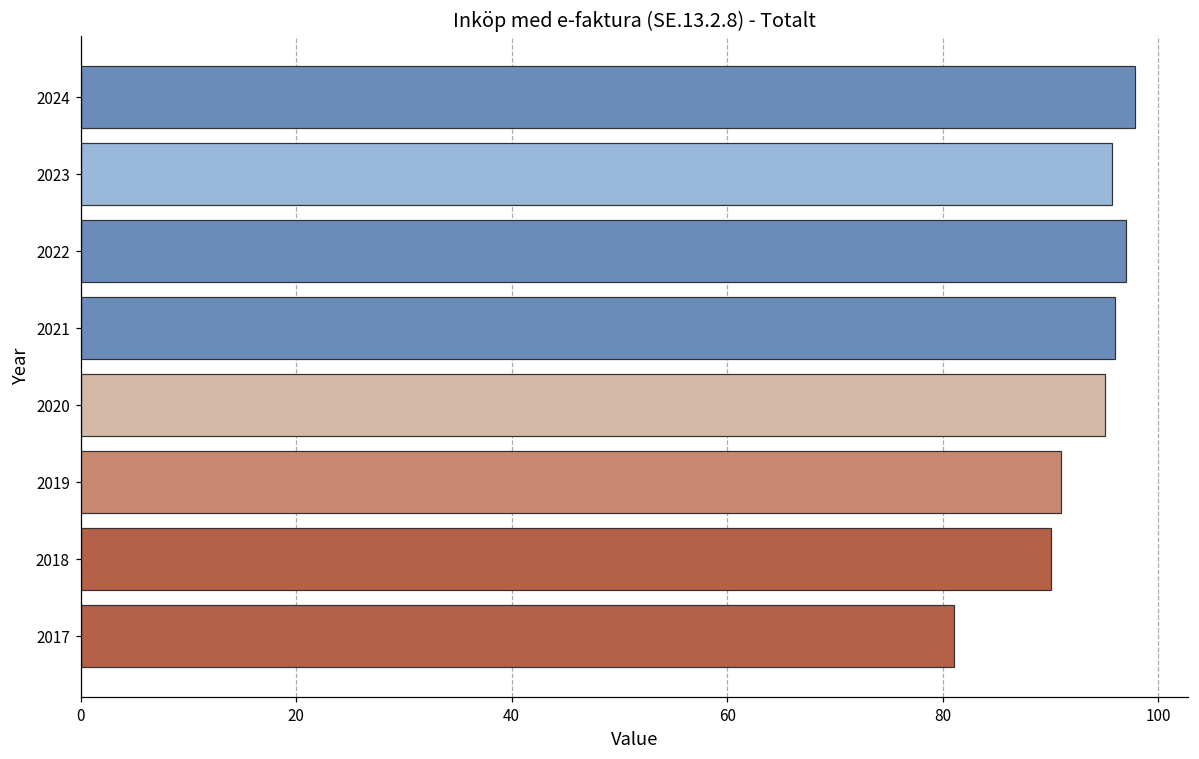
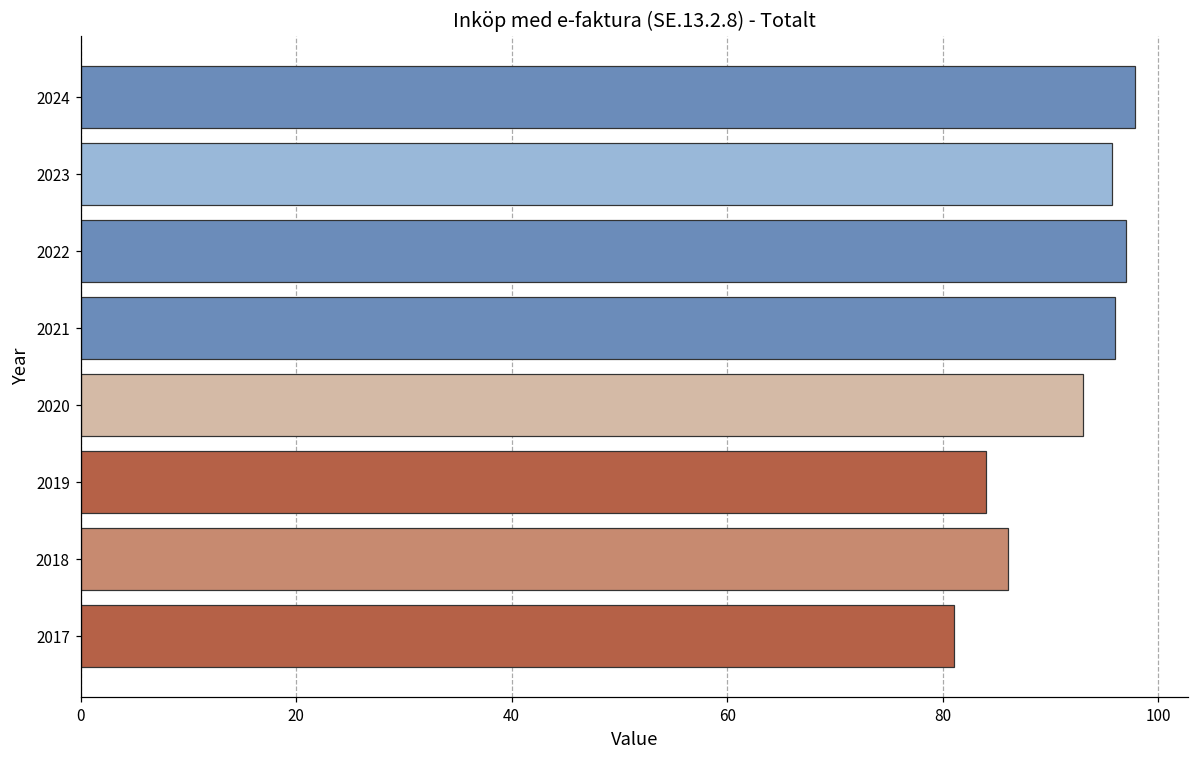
  {
    "2024": 98,
    "2023": 96,
    "2022": 97,
    "2021": 96,
-   "2020": 95,
-   "2019": 91,
-   "2018": 90,
+   "2020": 93,
+   "2019": 84,
+   "2018": 86,
    "2017": 81
  }
